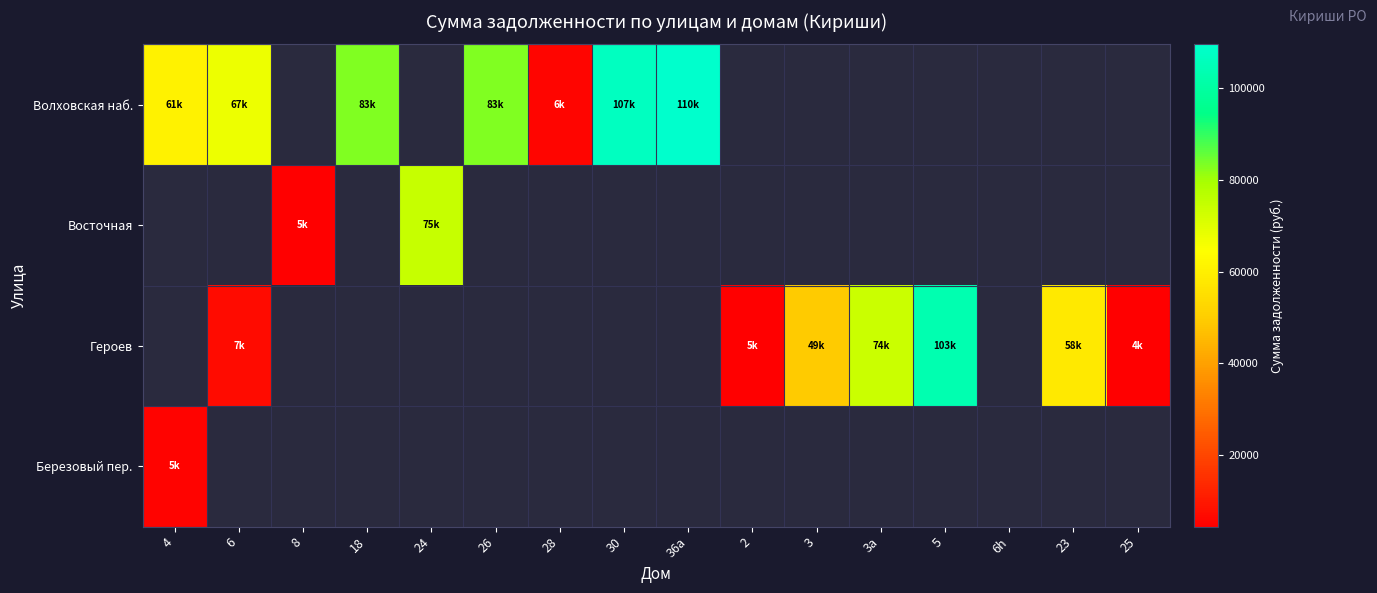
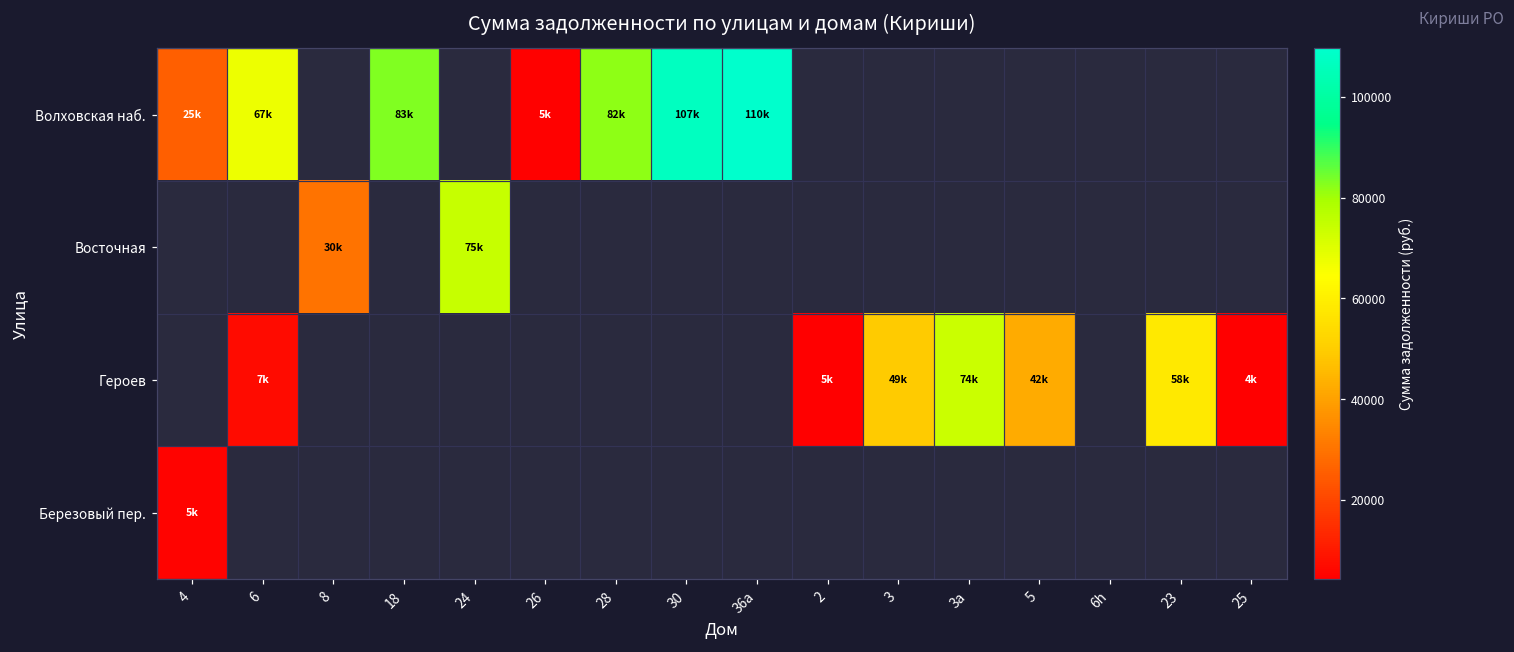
  {
    "Волховская наб.": {
-     "4": "61k",
+     "4": "25k",
      "6": "67k",
      "18": "83k",
-     "26": "83k",
-     "28": "6k",
+     "26": "5k",
+     "28": "82k",
      "30": "107k",
      "36а": "110k"
    },
    "Восточная": {
-     "8": "5k",
+     "8": "30k",
      "24": "75k"
    },
    "Героев": {
      "6": "7k",
      "2": "5k",
      "3": "49k",
      "3а": "74k",
-     "5": "103k",
+     "5": "42k",
      "23": "58k",
      "25": "4k"
    },
    "Березовый пер.": {
      "4": "5k"
    }
  }
